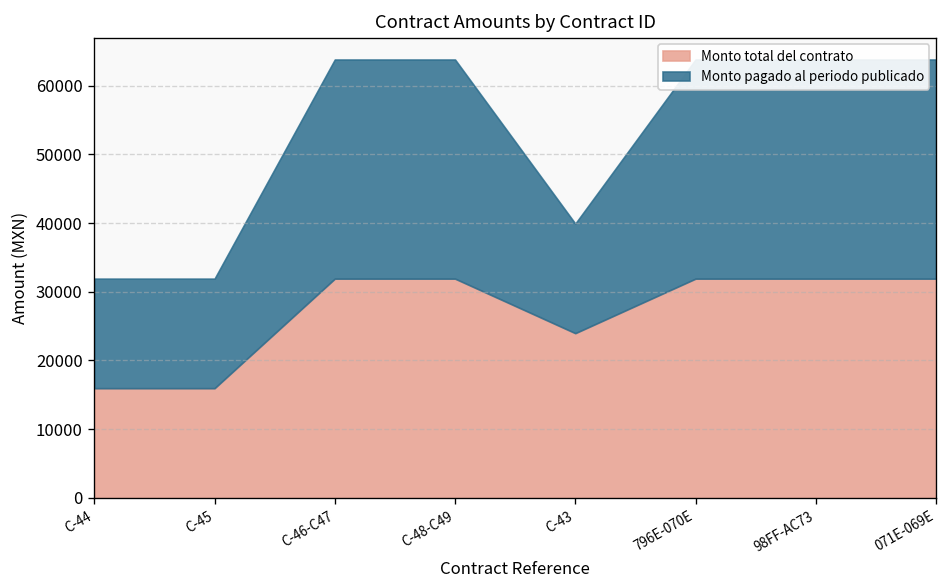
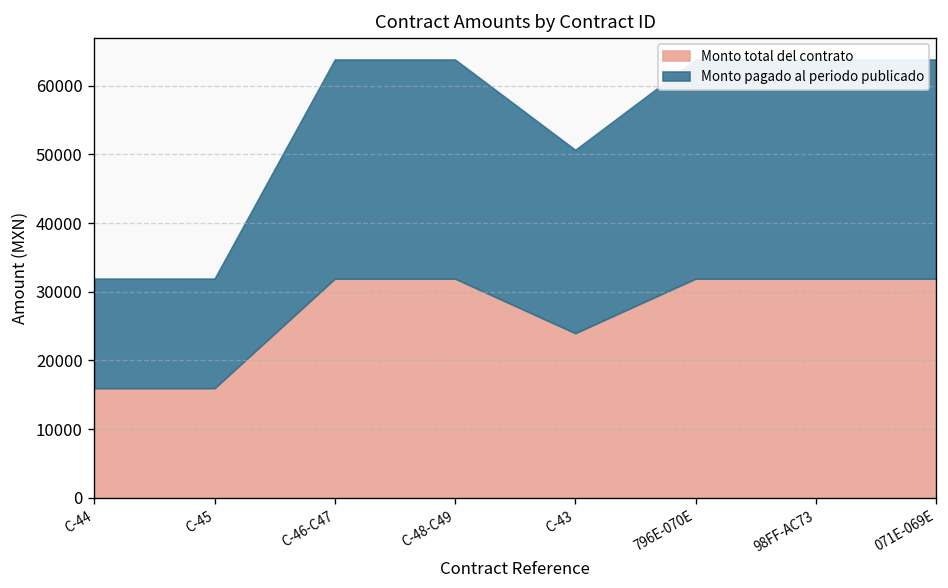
  {
    "Monto total del contrato": {
      "C-44": 16000,
      "C-45": 16000,
      "C-46-C47": 32000,
      "C-48-C49": 32000,
      "C-43": 24000,
      "796E-070E": 32000,
      "98FF-AC73": 32000,
      "071E-069E": 32000
    },
    "Monto pagado al periodo publicado": {
      "C-44": 16000,
      "C-45": 16000,
      "C-46-C47": 32000,
      "C-48-C49": 32000,
-     "C-43": 16000,
+     "C-43": 27000,
      "071E-069E": 32000
    }
  }
